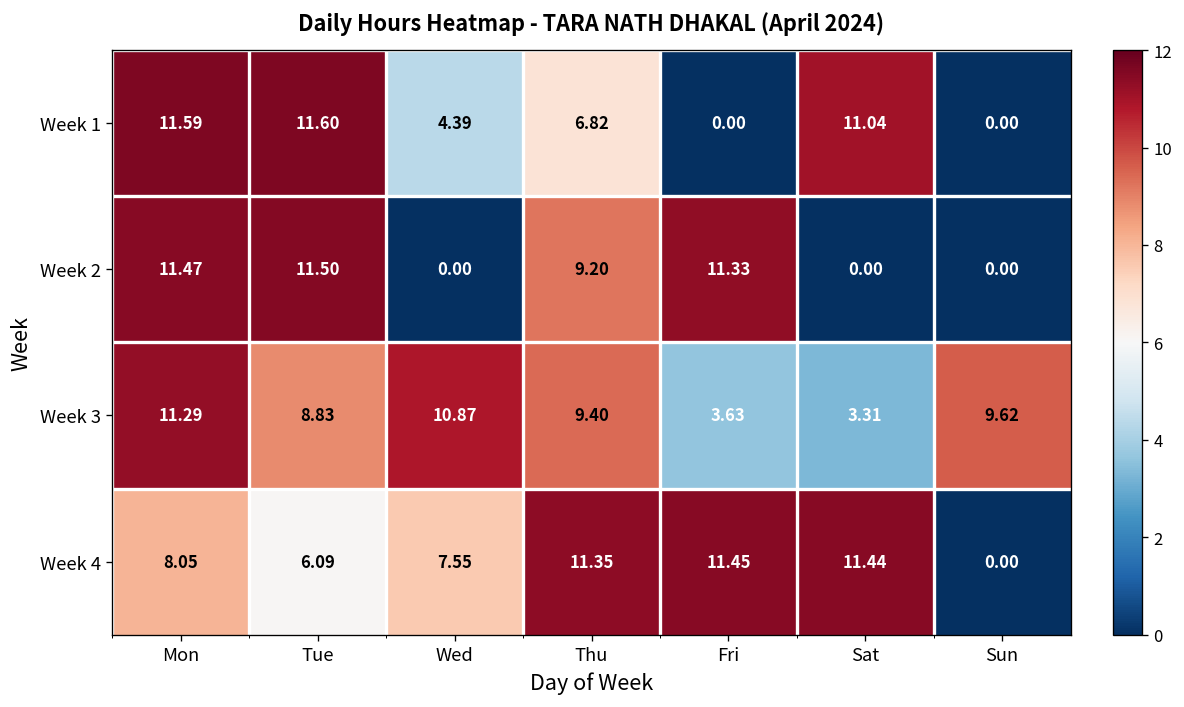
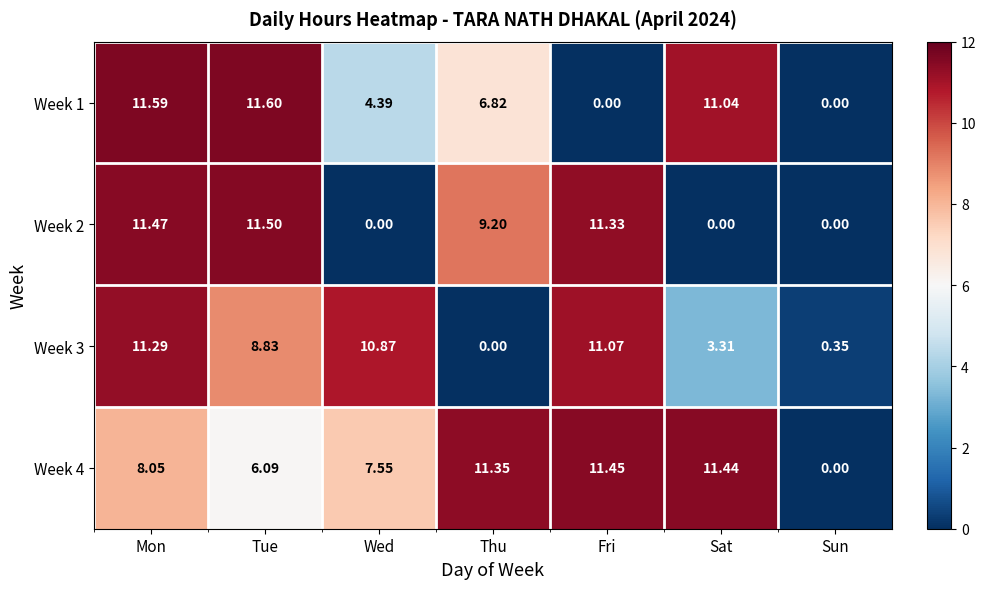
  {
    "Week 1": {
      "Mon": 11.59,
      "Tue": 11.60,
      "Wed": 4.39,
      "Thu": 6.82,
      "Fri": 0.00,
      "Sat": 11.04,
      "Sun": 0.00
    },
    "Week 2": {
      "Mon": 11.47,
      "Tue": 11.50,
      "Wed": 0.00,
      "Thu": 9.20,
      "Fri": 11.33,
      "Sat": 0.00,
      "Sun": 0.00
    },
    "Week 3": {
      "Mon": 11.29,
      "Tue": 8.83,
      "Wed": 10.87,
-     "Thu": 9.40,
-     "Fri": 3.63,
+     "Thu": 0.00,
+     "Fri": 11.07,
      "Sat": 3.31,
-     "Sun": 9.62
+     "Sun": 0.35
    },
    "Week 4": {
      "Mon": 8.05,
      "Tue": 6.09,
      "Wed": 7.55,
      "Thu": 11.35,
      "Fri": 11.45,
      "Sat": 11.44,
      "Sun": 0.00
    }
  }
